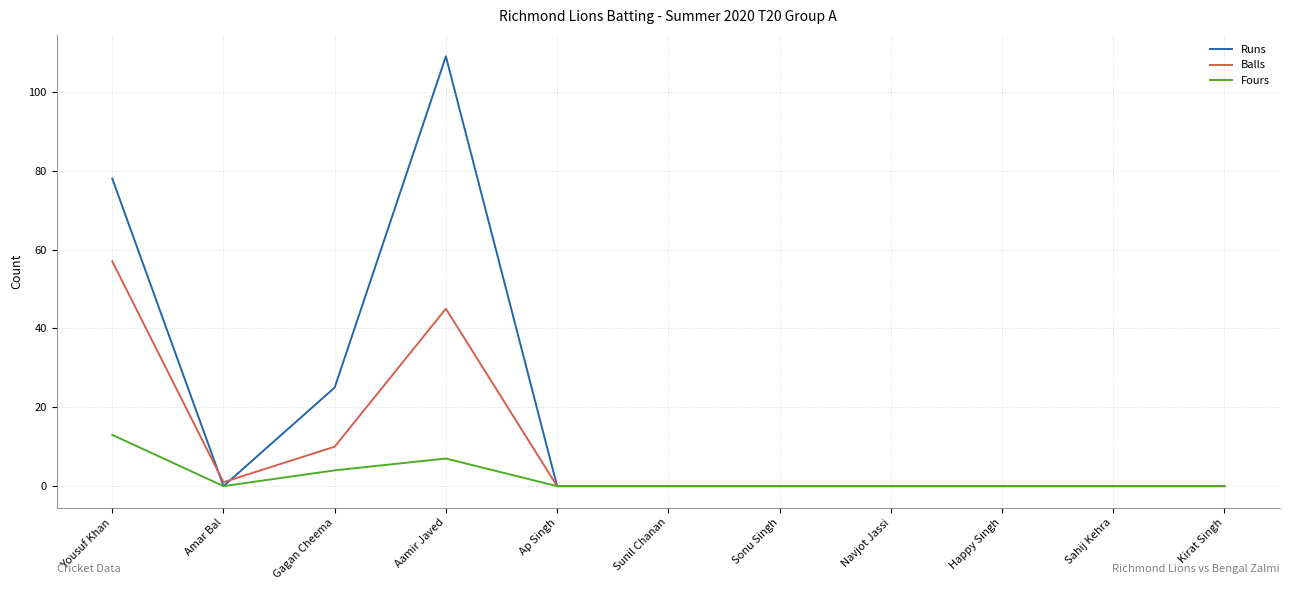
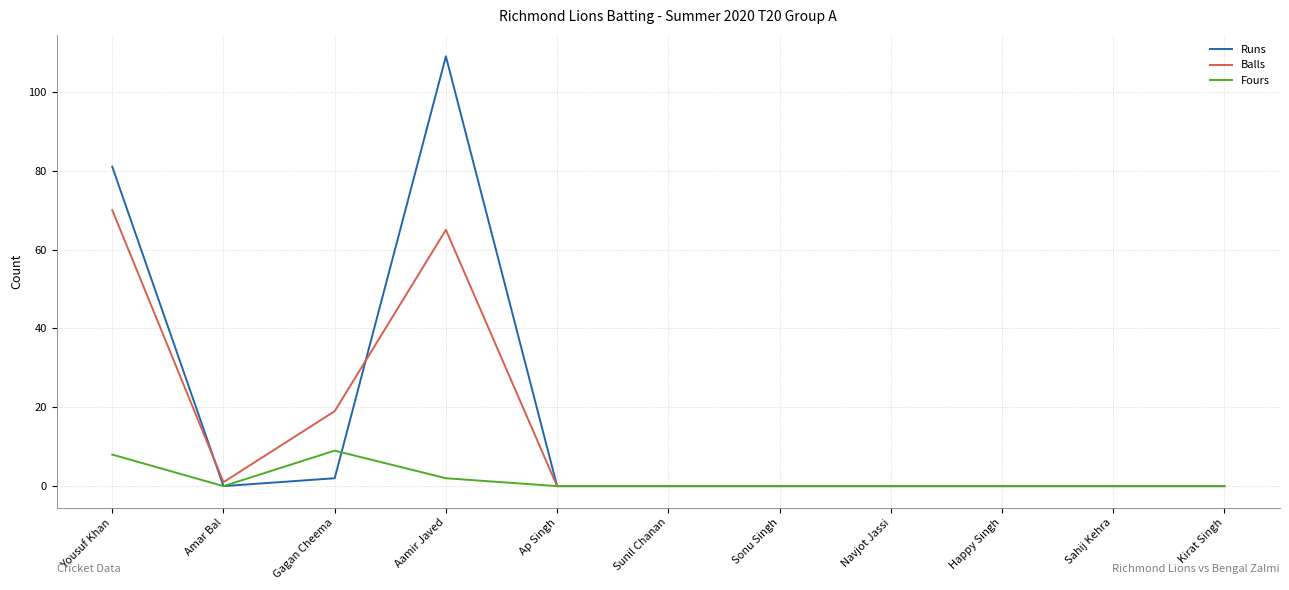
  {
    "Runs": {
-     "Yousuf Khan": 78,
-     "Gagan Cheema": 25,
+     "Yousuf Khan": 81,
+     "Gagan Cheema": 2,
      "Aamir Javed": 109
    },
    "Balls": {
-     "Yousuf Khan": 57,
+     "Yousuf Khan": 70,
      "Amar Bal": 1,
-     "Gagan Cheema": 10,
-     "Aamir Javed": 45
+     "Gagan Cheema": 19,
+     "Aamir Javed": 65
    },
    "Fours": {
-     "Yousuf Khan": 13,
-     "Gagan Cheema": 4,
-     "Aamir Javed": 7
+     "Yousuf Khan": 8,
+     "Gagan Cheema": 9,
+     "Aamir Javed": 2
    }
  }
